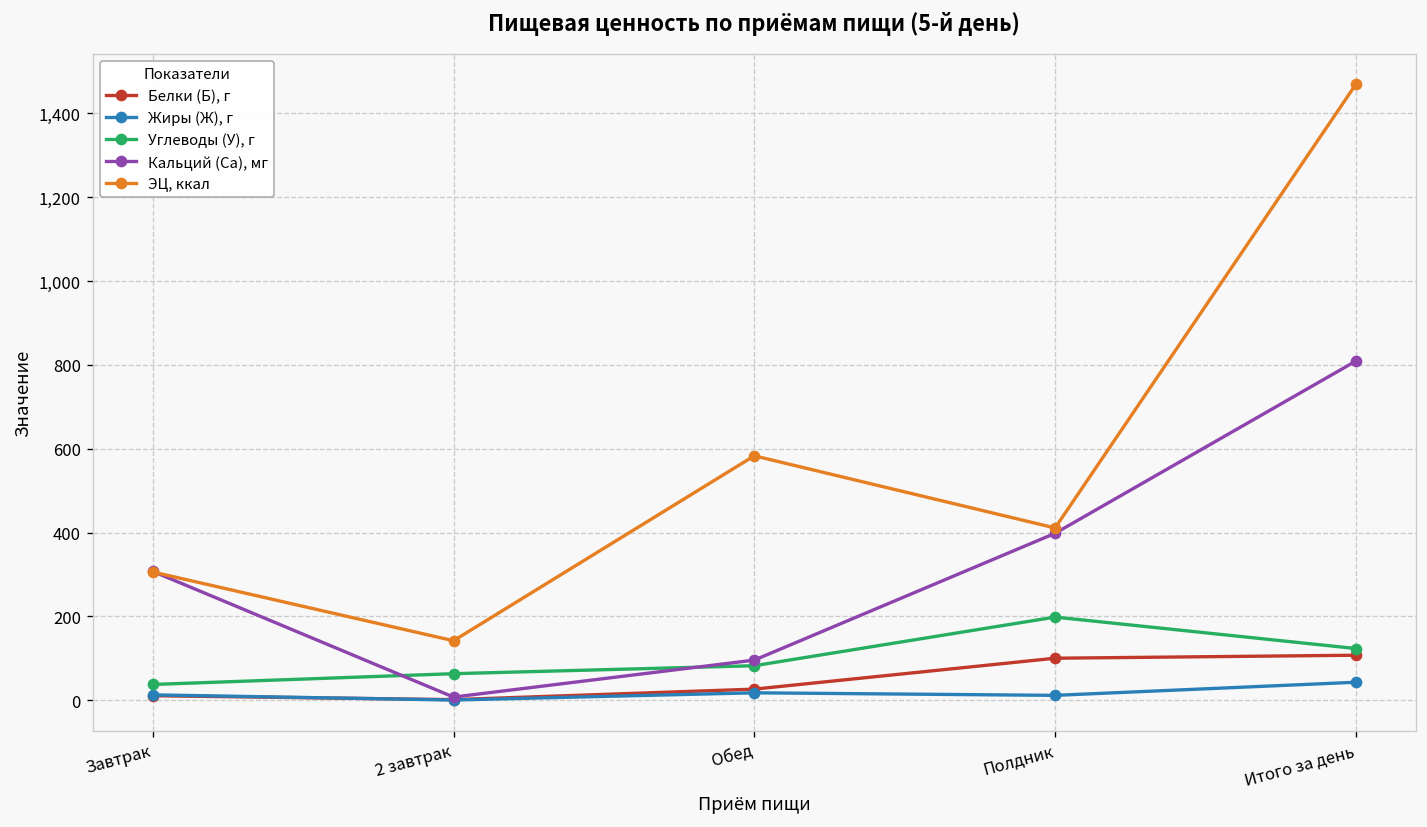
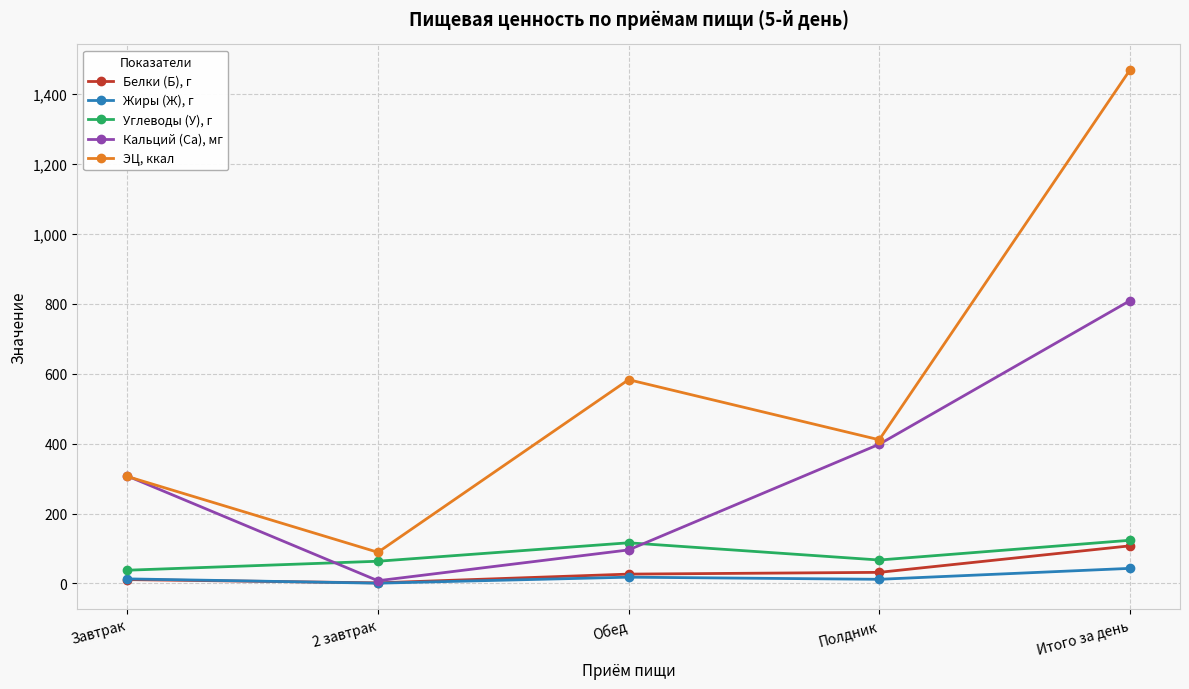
  {
    "Белки (Б), г": {
      "Обед": "30",
-     "Полдник": "100",
+     "Полдник": "30",
      "Итого за день": "110"
    },
    "Жиры (Ж), г": {
      "Обед": "20",
      "Полдник": "10",
      "Итого за день": "40"
    },
    "Углеводы (У), г": {
      "Завтрак": "40",
      "2 завтрак": "60",
-     "Обед": "80",
-     "Полдник": "200",
+     "Обед": "120",
+     "Полдник": "70",
      "Итого за день": "120"
    },
    "Кальций (Ca), мг": {
      "Обед": "100",
      "Полдник": "400",
      "Итого за день": "810"
    },
    "ЭЦ, ккал": {
-     "2 завтрак": "140",
+     "2 завтрак": "90",
      "Обед": "580",
      "Полдник": "410",
      "Итого за день": "1,470"
    }
  }
